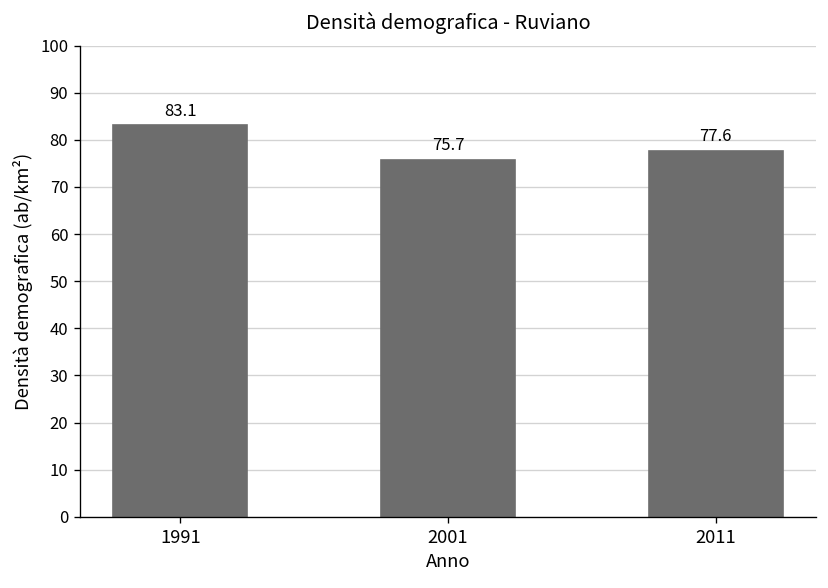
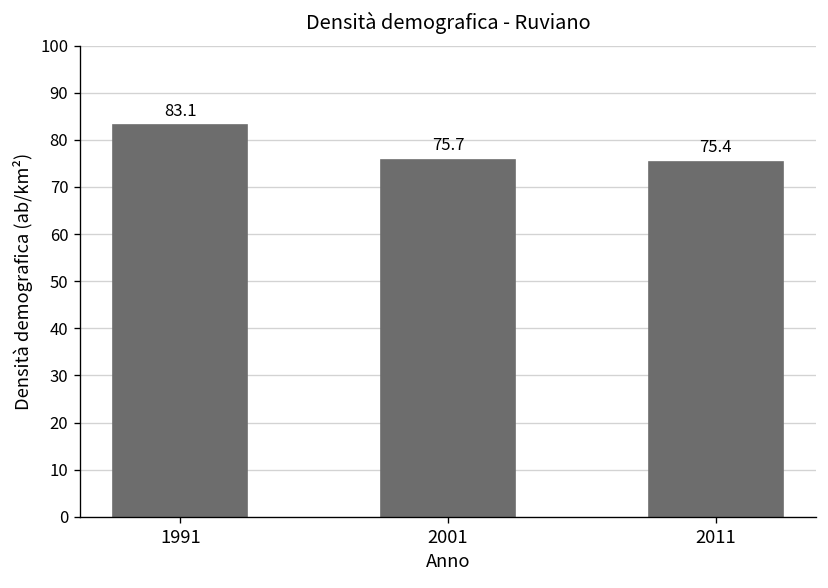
  {
    "1991": 83.1,
    "2001": 75.7,
-   "2011": 77.6
+   "2011": 75.4
  }
